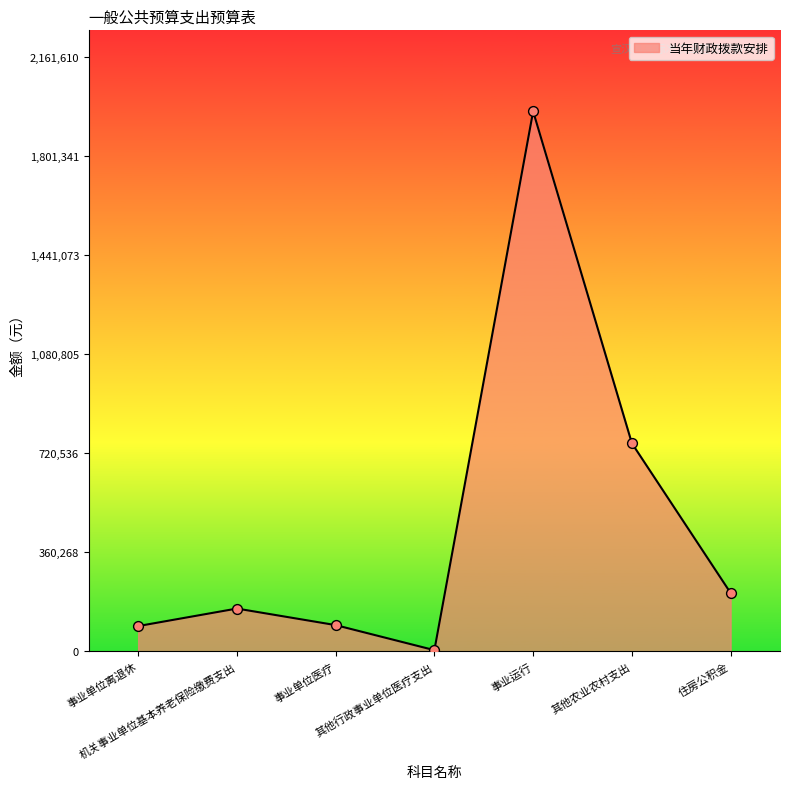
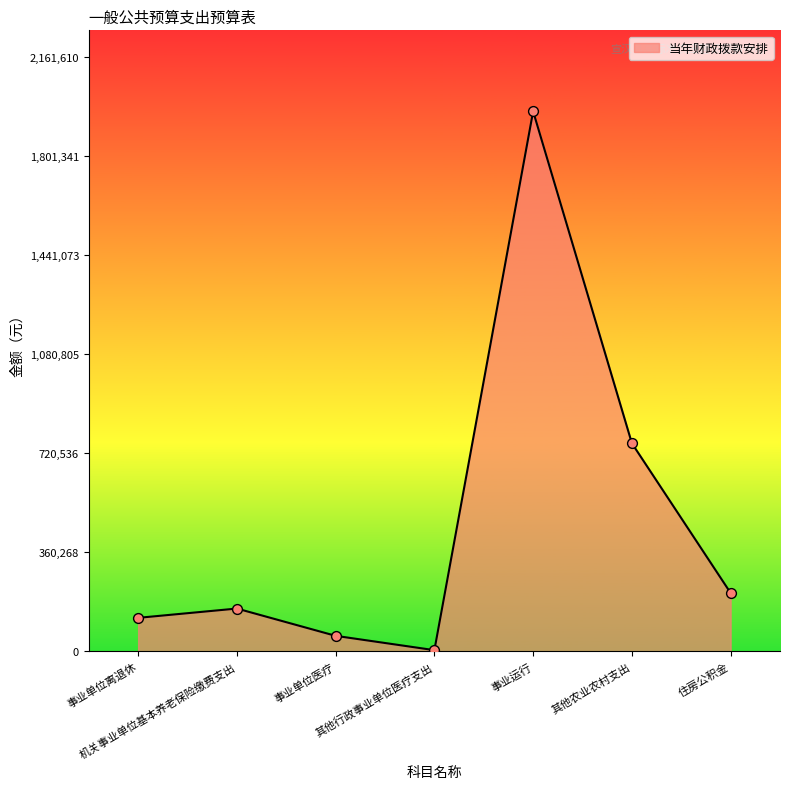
  {
-   "事业单位离退休": "90,000",
+   "事业单位离退休": "120,000",
    "机关事业单位基本养老保险缴费支出": "160,000",
-   "事业单位医疗": "100,000",
+   "事业单位医疗": "60,000",
    "其他行政事业单位医疗支出": "0",
    "事业运行": "1,970,000",
    "其他农业农村支出": "760,000",
    "住房公积金": "210,000"
  }
